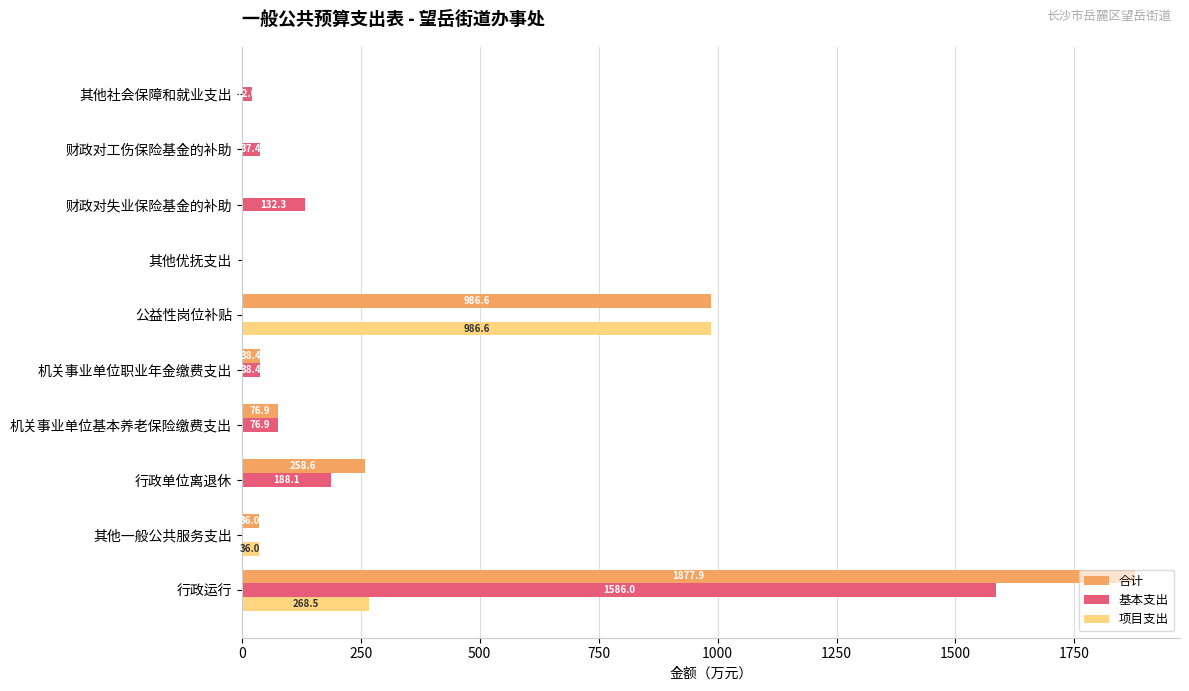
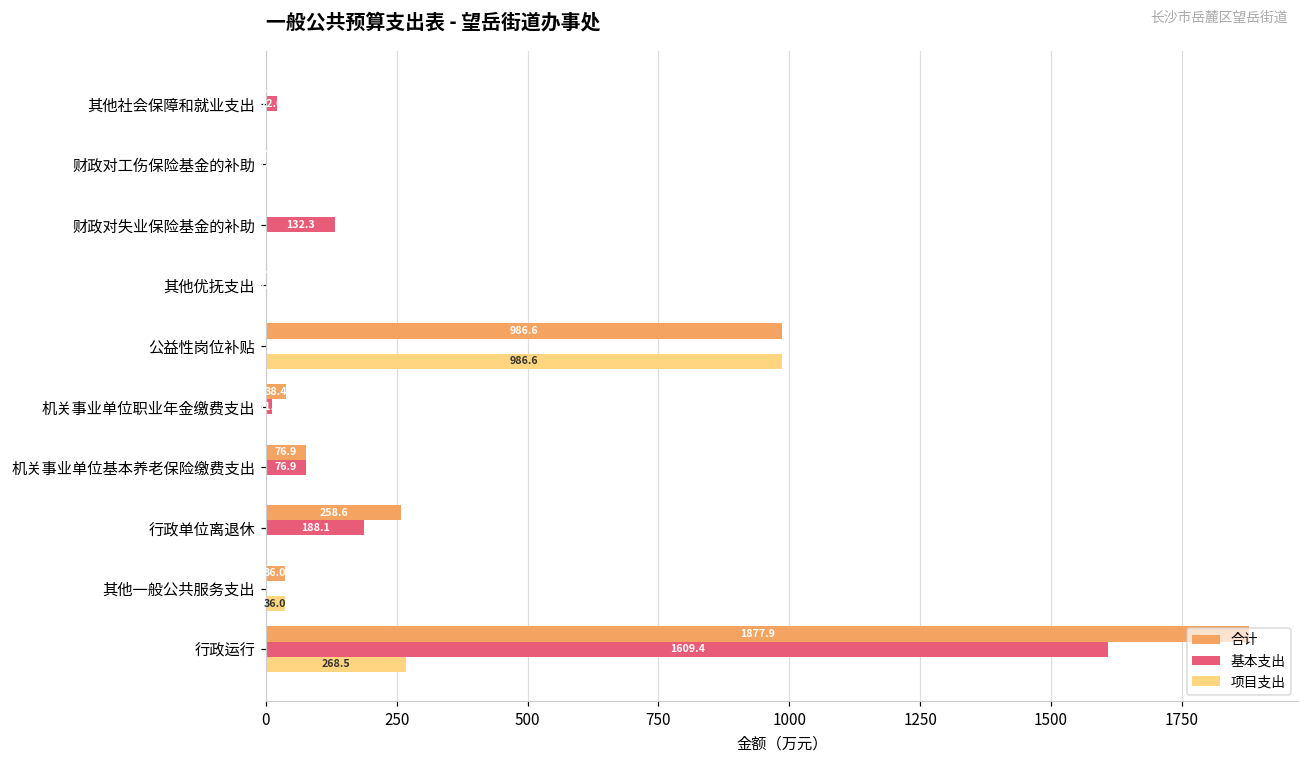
  {
    "基本支出": {
-     "财政对工伤保险基金的补助": 40,
+     "财政对工伤保险基金的补助": 0,
      "财政对失业保险基金的补助": 132.3,
-     "机关事业单位职业年金缴费支出": 40,
+     "机关事业单位职业年金缴费支出": 10,
      "机关事业单位基本养老保险缴费支出": 76.9,
      "行政单位离退休": 188.1,
-     "行政运行": 1586.0
+     "行政运行": 1609.4
    }
  }
